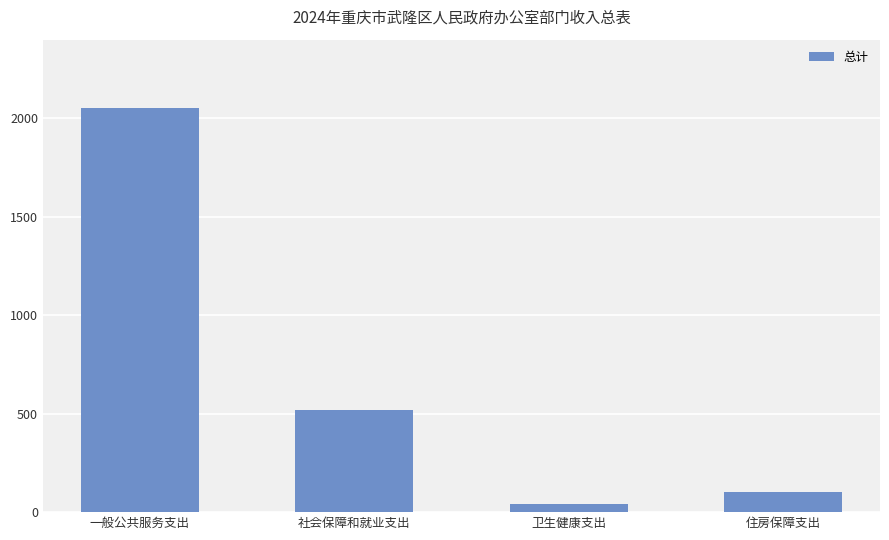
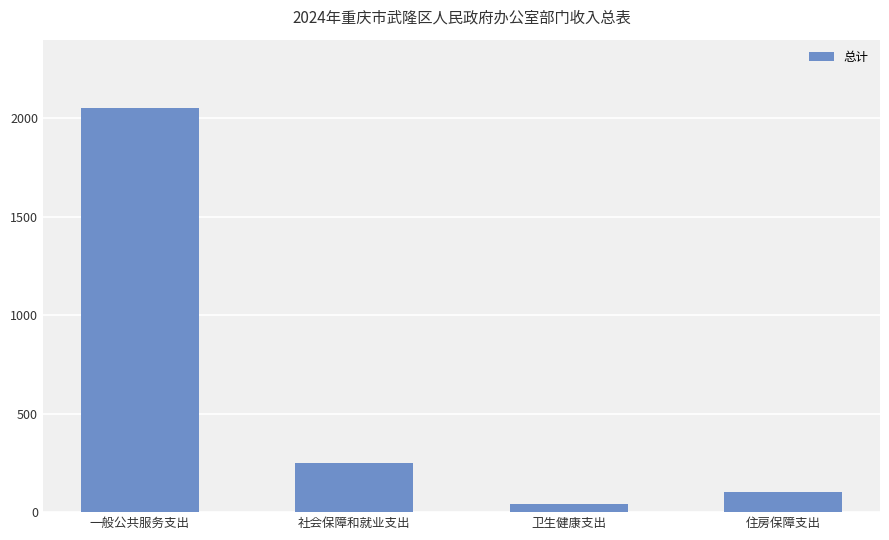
  {
    "一般公共服务支出": 2050,
-   "社会保障和就业支出": 520,
+   "社会保障和就业支出": 250,
    "卫生健康支出": 40,
    "住房保障支出": 100
  }
